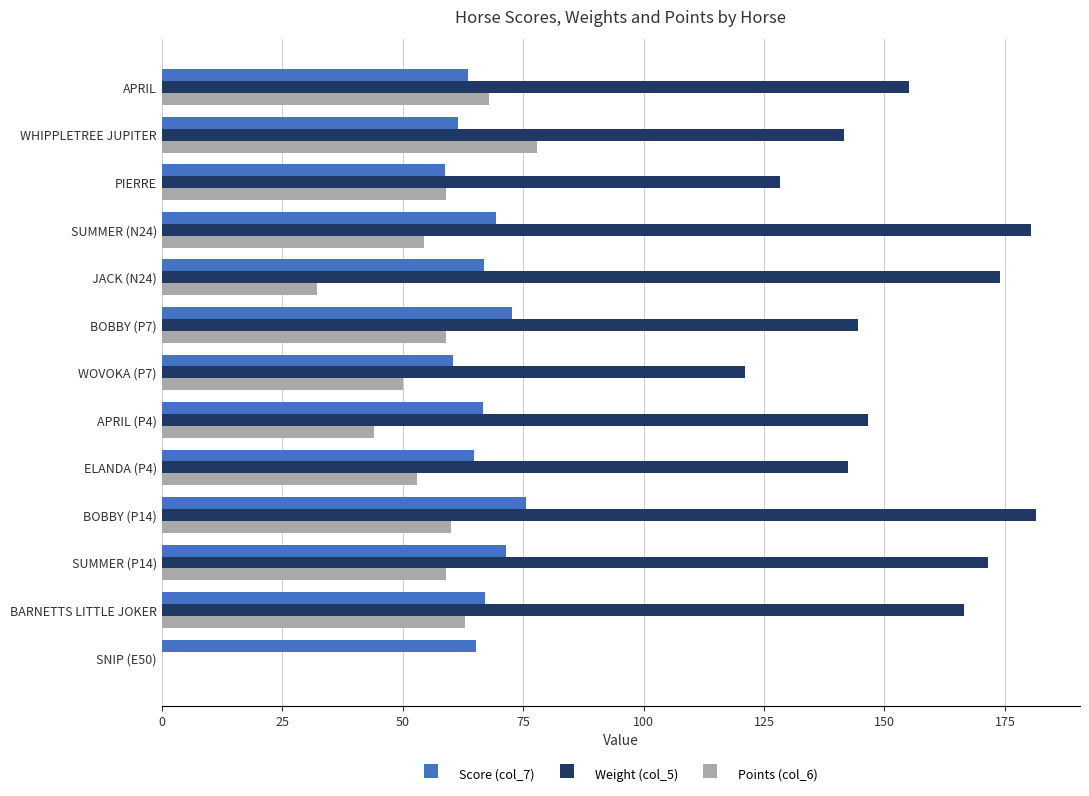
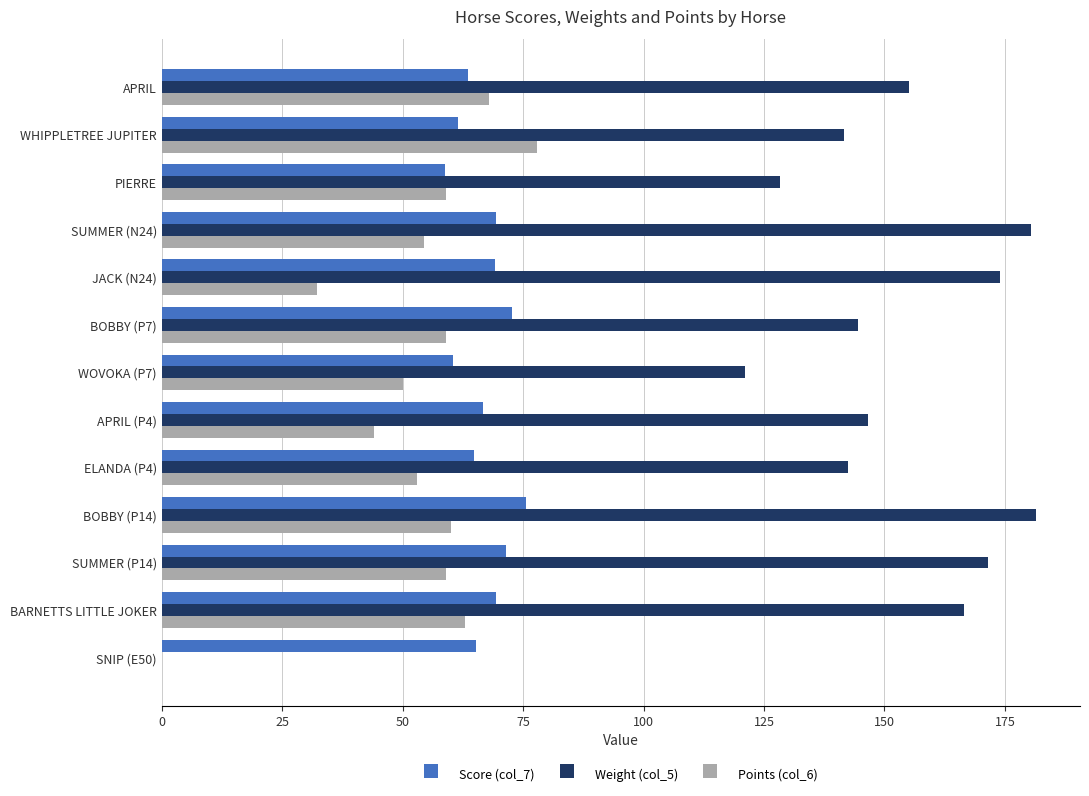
  {
    "Score (col_7)": {
      "APRIL": 64,
      "WHIPPLETREE JUPITER": 62,
      "PIERRE": 59,
      "SUMMER (N24)": 69,
-     "JACK (N24)": 67,
+     "JACK (N24)": 69,
      "BOBBY (P7)": 73,
      "WOVOKA (P7)": 61,
      "APRIL (P4)": 67,
      "ELANDA (P4)": 65,
      "BOBBY (P14)": 76,
      "SUMMER (P14)": 71,
-     "BARNETTS LITTLE JOKER": 67,
+     "BARNETTS LITTLE JOKER": 69,
      "SNIP (E50)": 65
    },
    "Weight (col_5)": {
      "APRIL": 155,
      "WHIPPLETREE JUPITER": 142,
      "PIERRE": 128,
      "SUMMER (N24)": 181,
      "JACK (N24)": 174,
      "BOBBY (P7)": 145,
      "WOVOKA (P7)": 121,
      "APRIL (P4)": 147,
      "ELANDA (P4)": 143,
      "BOBBY (P14)": 182,
      "SUMMER (P14)": 172,
      "BARNETTS LITTLE JOKER": 167,
      "SNIP (E50)": 0
    },
    "Points (col_6)": {
      "APRIL": 68,
      "WHIPPLETREE JUPITER": 78,
      "PIERRE": 59,
      "SUMMER (N24)": 55,
      "JACK (N24)": 32,
      "BOBBY (P7)": 59,
      "WOVOKA (P7)": 50,
      "APRIL (P4)": 44,
      "ELANDA (P4)": 53,
      "BOBBY (P14)": 60,
      "SUMMER (P14)": 59,
      "BARNETTS LITTLE JOKER": 63,
      "SNIP (E50)": 0
    }
  }
